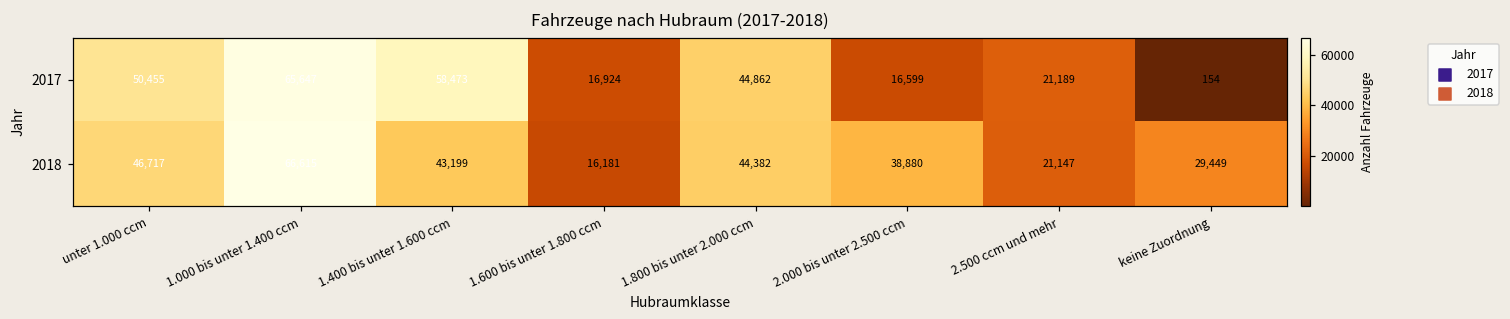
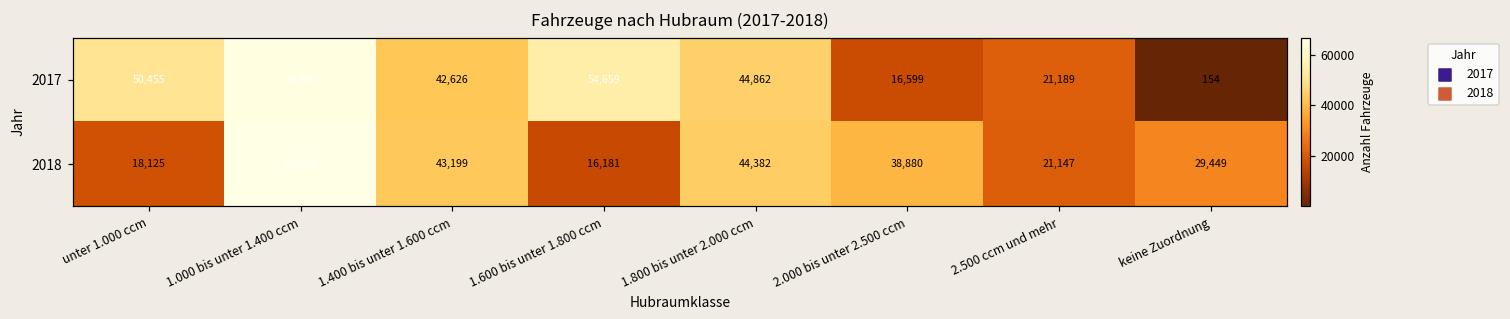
  {
    "2017": {
      "unter 1.000 ccm": "50,455",
-     "1.400 bis unter 1.600 ccm": "58,473",
-     "1.600 bis unter 1.800 ccm": "16,924",
+     "1.400 bis unter 1.600 ccm": "42,626",
+     "1.600 bis unter 1.800 ccm": "54,659",
      "1.800 bis unter 2.000 ccm": "44,862",
      "2.000 bis unter 2.500 ccm": "16,599",
      "2.500 ccm und mehr": "21,189",
      "keine Zuordnung": "154"
    },
    "2018": {
-     "unter 1.000 ccm": "46,717",
+     "unter 1.000 ccm": "18,125",
      "1.400 bis unter 1.600 ccm": "43,199",
      "1.600 bis unter 1.800 ccm": "16,181",
      "1.800 bis unter 2.000 ccm": "44,382",
      "2.000 bis unter 2.500 ccm": "38,880",
      "2.500 ccm und mehr": "21,147",
      "keine Zuordnung": "29,449"
    }
  }
